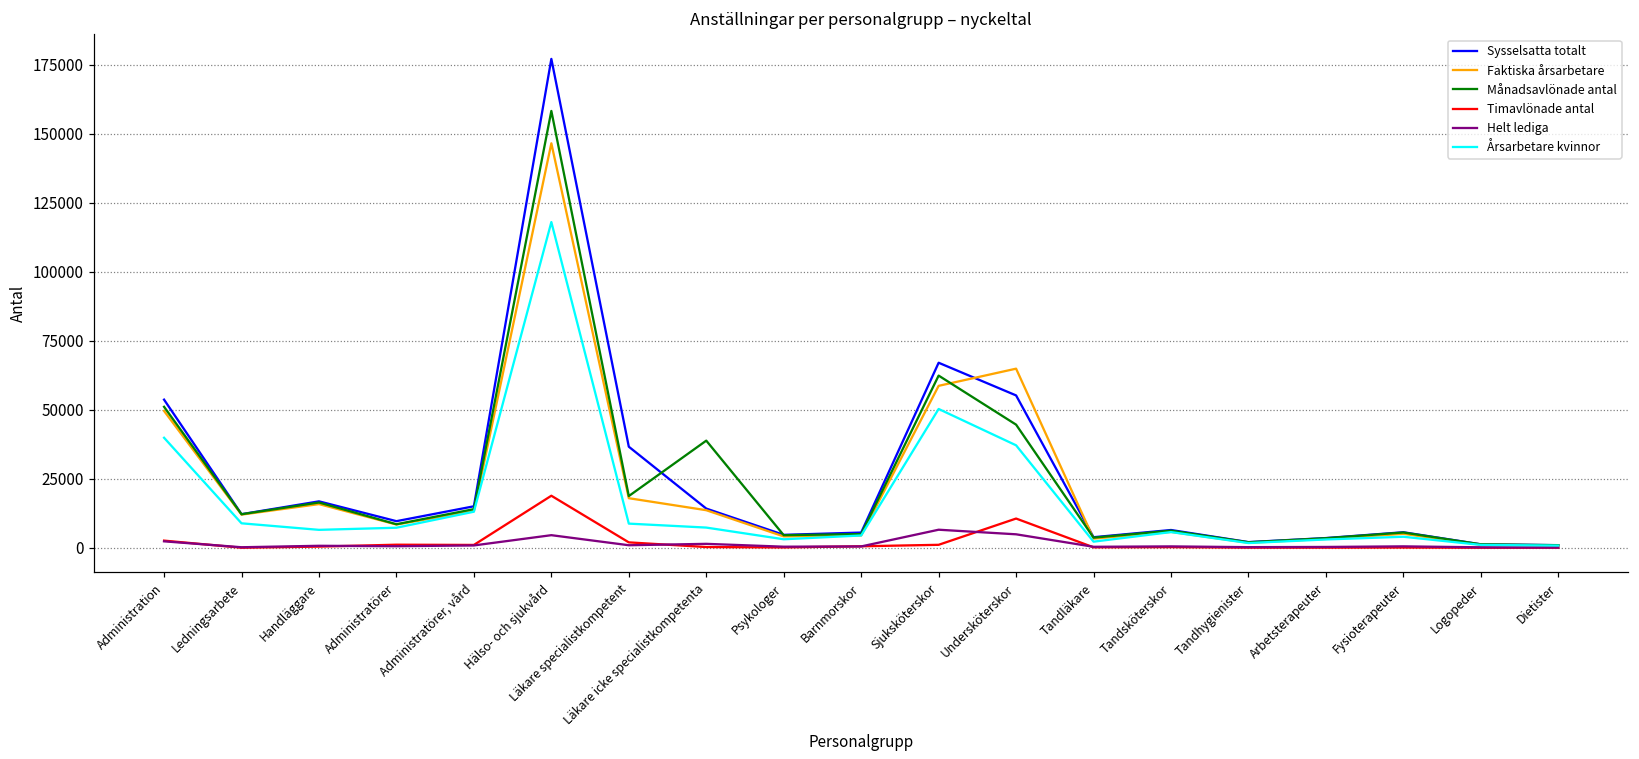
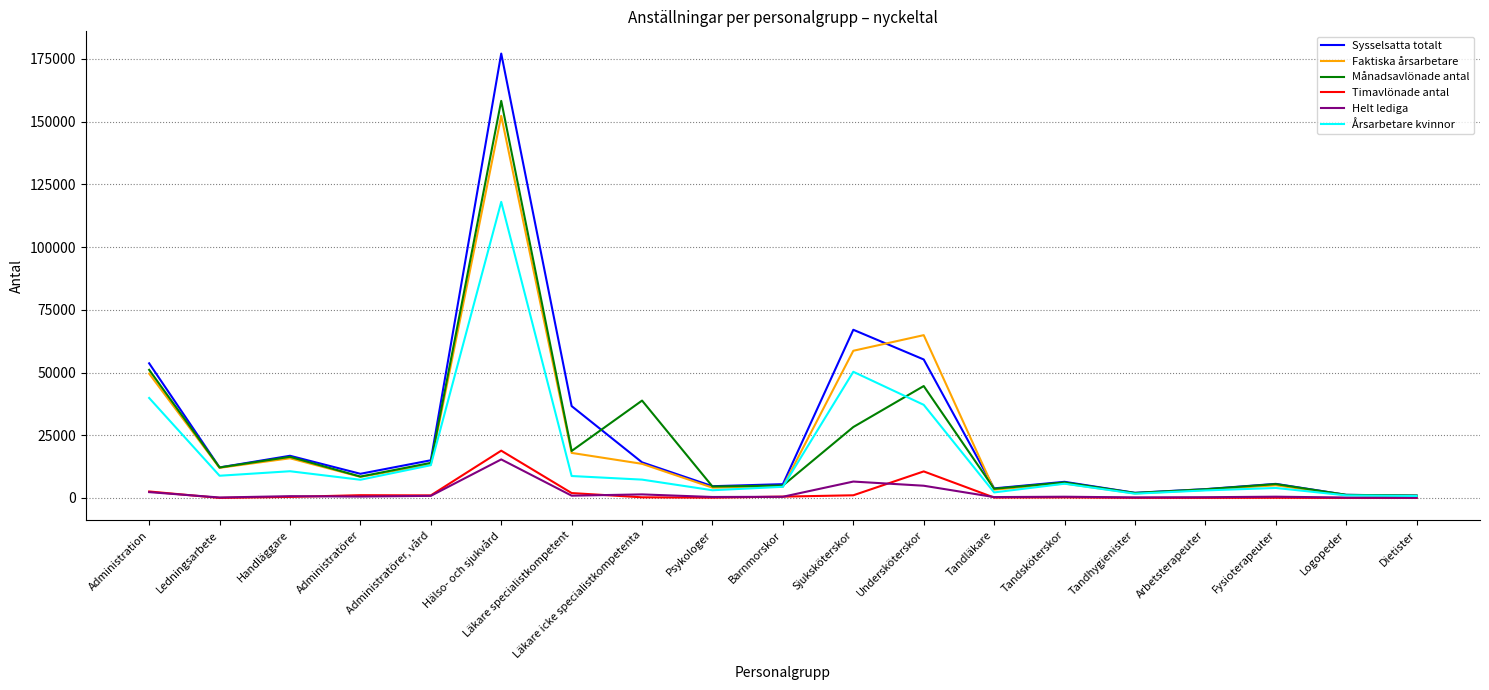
  {
    "Sysselsatta totalt": {
      "Administration": 54000,
      "Administratörer": 10000,
      "Administratörer, vård": 15000,
      "Hälso- och sjukvård": 177000,
      "Läkare specialistkompetent": 37000,
      "Sjuksköterskor": 67000,
      "Undersköterskor": 55000
    },
    "Faktiska årsarbetare": {
      "Administration": 50000,
-     "Hälso- och sjukvård": 147000,
+     "Hälso- och sjukvård": 152000,
      "Sjuksköterskor": 59000,
      "Undersköterskor": 65000
    },
    "Månadsavlönade antal": {
      "Administration": 51000,
      "Hälso- och sjukvård": 158000,
      "Läkare icke specialistkompetenta": 39000,
-     "Sjuksköterskor": 62000,
+     "Sjuksköterskor": 28000,
      "Undersköterskor": 45000
    },
    "Timavlönade antal": {
      "Hälso- och sjukvård": 19000,
      "Läkare specialistkompetent": 2000,
      "Läkare icke specialistkompetenta": 0,
      "Sjuksköterskor": 1000,
      "Undersköterskor": 11000
    },
    "Helt lediga": {
-     "Hälso- och sjukvård": 5000,
+     "Hälso- och sjukvård": 15000,
      "Läkare specialistkompetent": 1000,
      "Läkare icke specialistkompetenta": 1000,
      "Sjuksköterskor": 7000,
      "Undersköterskor": 5000
    },
    "Årsarbetare kvinnor": {
      "Administration": 40000,
      "Ledningsarbete": 9000,
-     "Handläggare": 6000,
+     "Handläggare": 11000,
      "Administratörer": 7000,
      "Hälso- och sjukvård": 118000,
      "Läkare specialistkompetent": 9000,
      "Läkare icke specialistkompetenta": 7000,
      "Psykologer": 3000,
      "Sjuksköterskor": 50000,
      "Undersköterskor": 37000,
      "Tandläkare": 2000,
      "Fysioterapeuter": 4000
    }
  }
